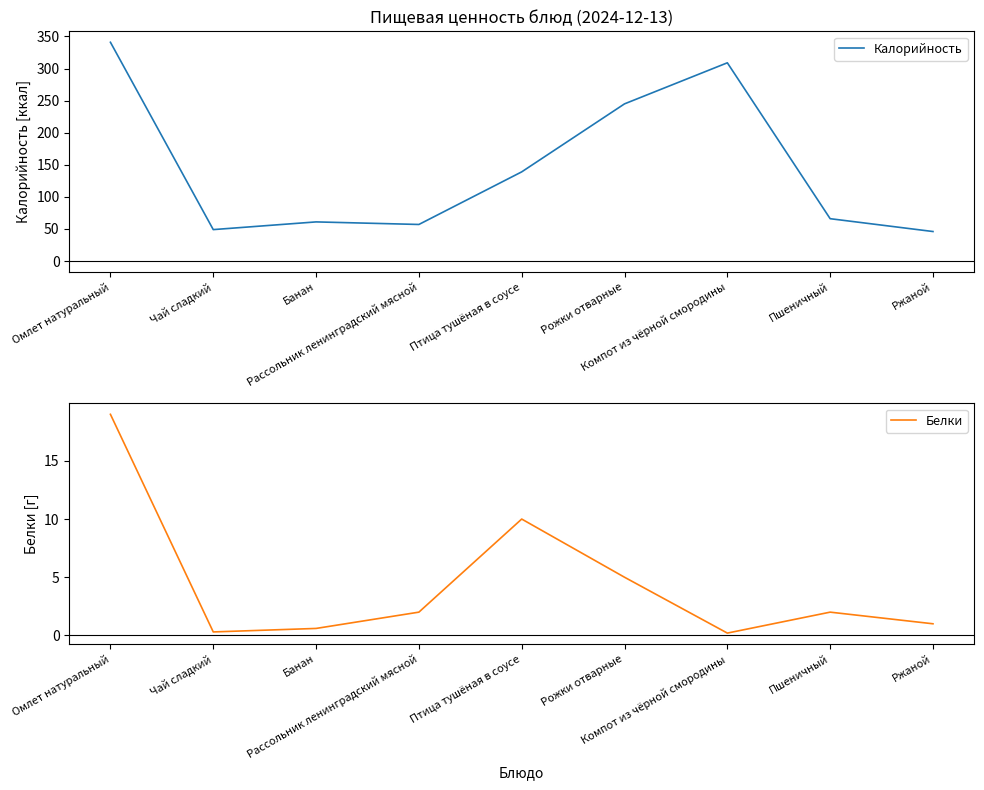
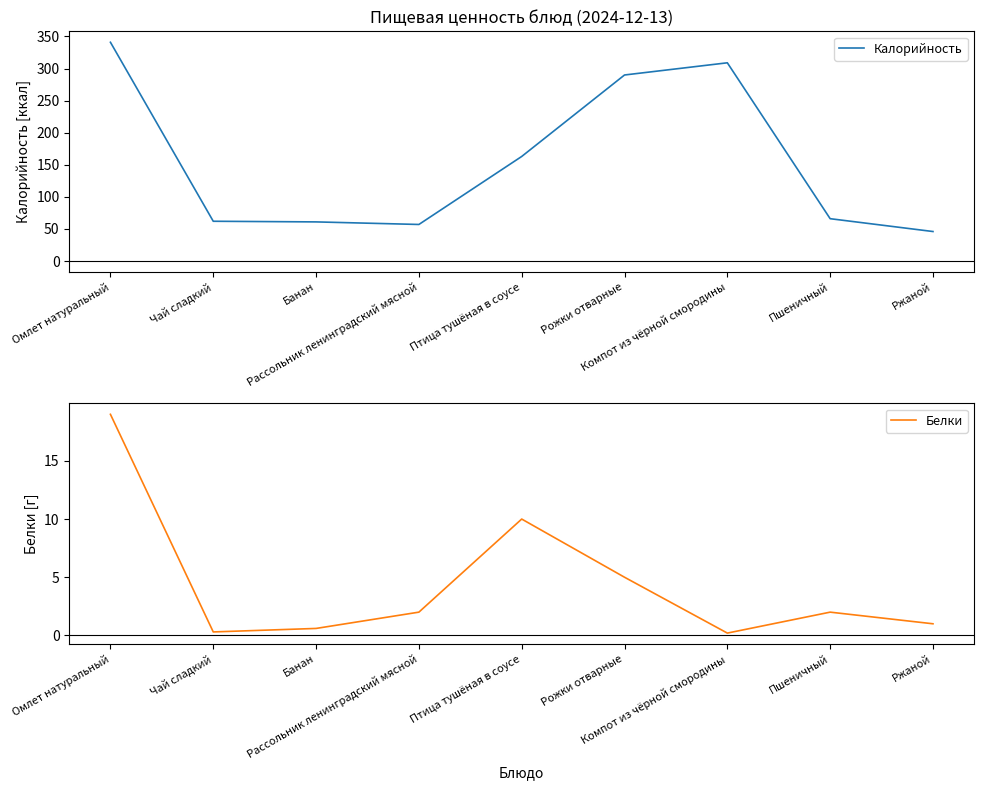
  {
    "Пищевая ценность блюд (2024-12-13)": {
      "Омлет натуральный": 340,
-     "Чай сладкий": 50,
+     "Чай сладкий": 60,
      "Банан": 60,
      "Рассольник ленинградский мясной": 60,
-     "Птица тушёная в соусе": 140,
-     "Рожки отварные": 250,
+     "Птица тушёная в соусе": 160,
+     "Рожки отварные": 290,
      "Компот из чёрной смородины": 310,
      "Пшеничный": 70,
      "Ржаной": 50
    }
  }
